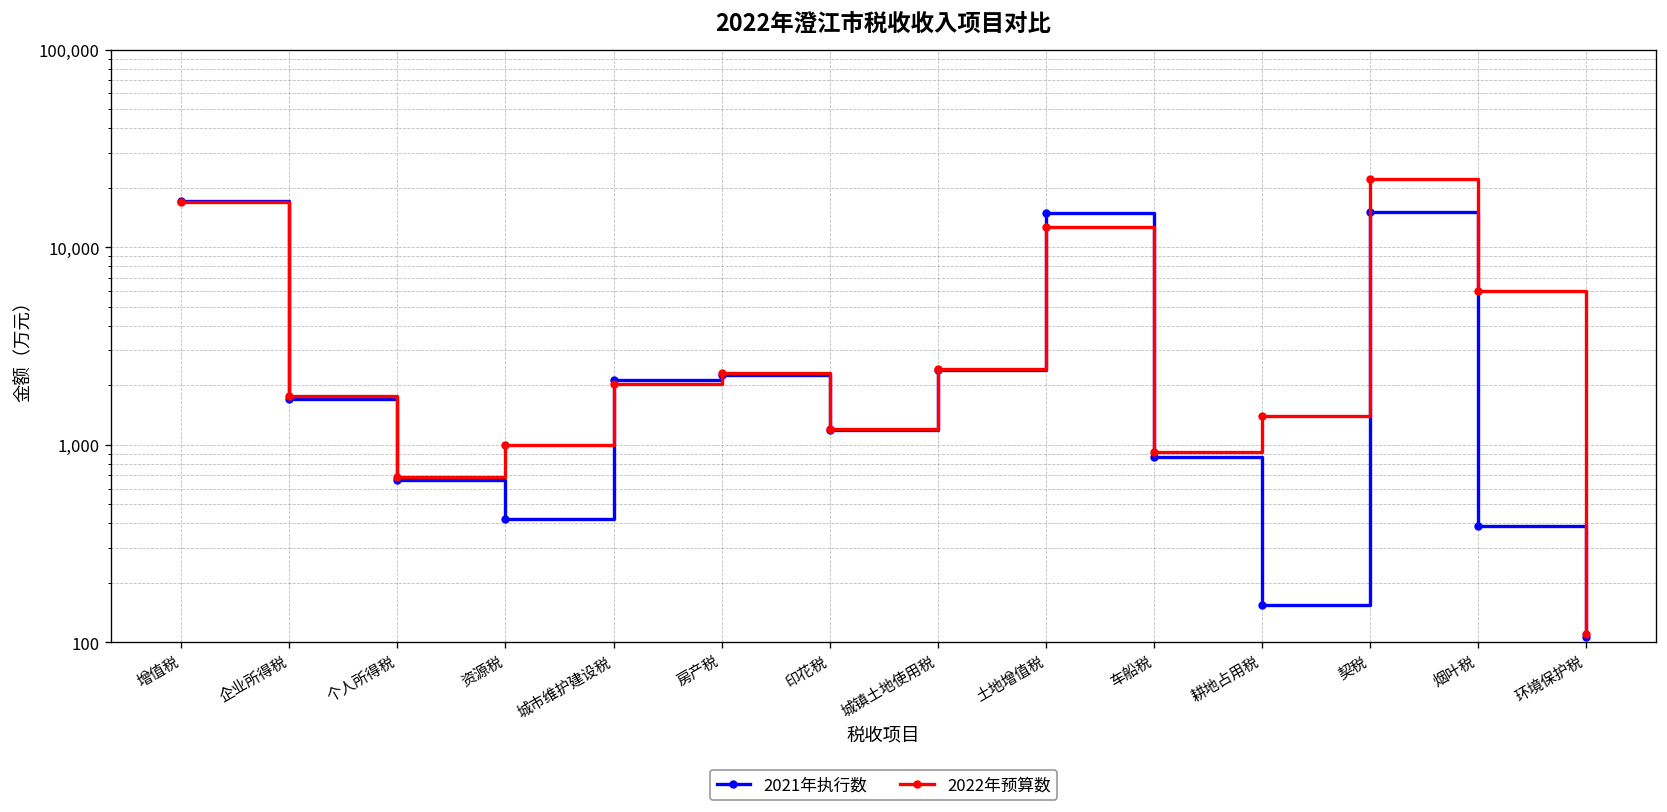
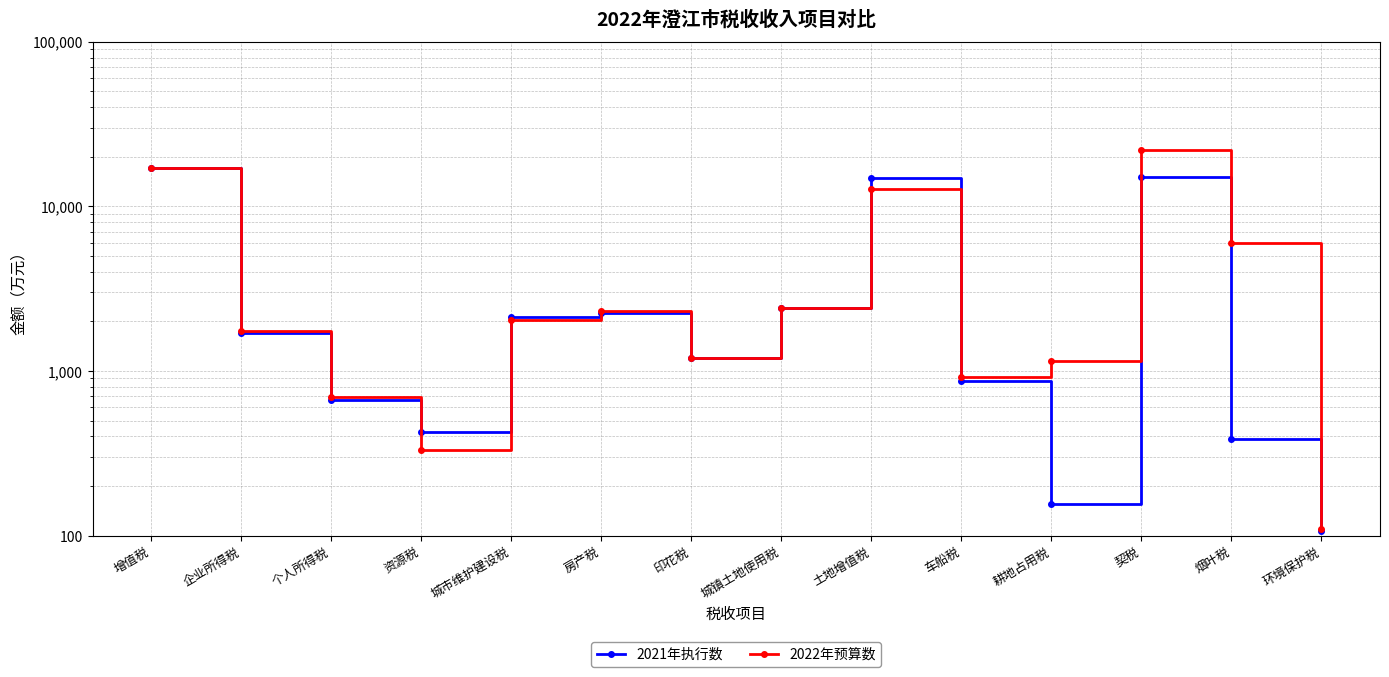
  {
    "2021年执行数": {
      "个人所得税": "670",
      "资源税": "420",
      "城市维护建设税": "2,100",
      "土地增值税": "15,000",
      "车船税": "900",
      "耕地占用税": "160",
      "契税": "15,000",
      "烟叶税": "390"
    },
    "2022年预算数": {
      "个人所得税": "690",
-     "资源税": "1,000",
+     "资源税": "330",
      "城市维护建设税": "2,000",
      "土地增值税": "13,000",
      "车船税": "900",
-     "耕地占用税": "1,400",
+     "耕地占用税": "1,200",
      "契税": "22,000",
      "烟叶税": "6,000"
    }
  }
